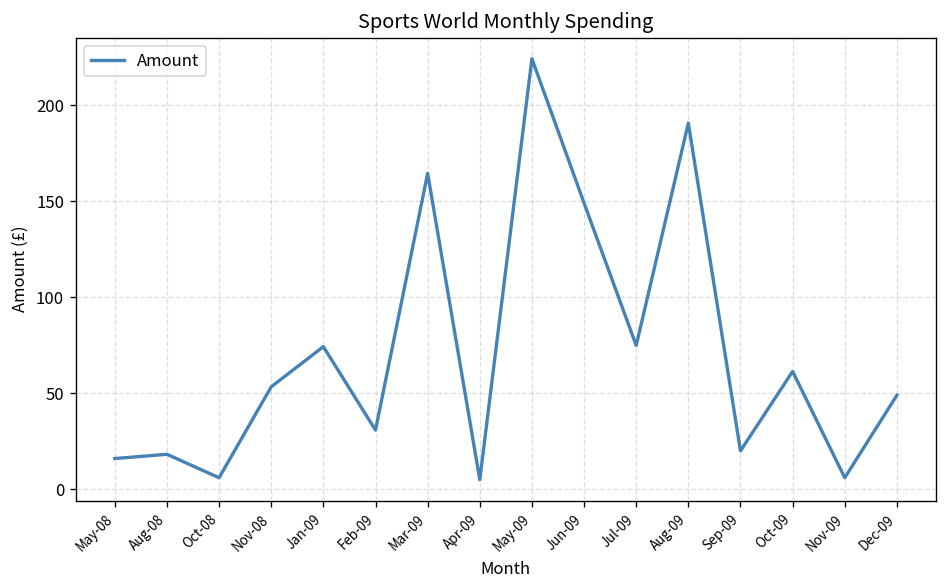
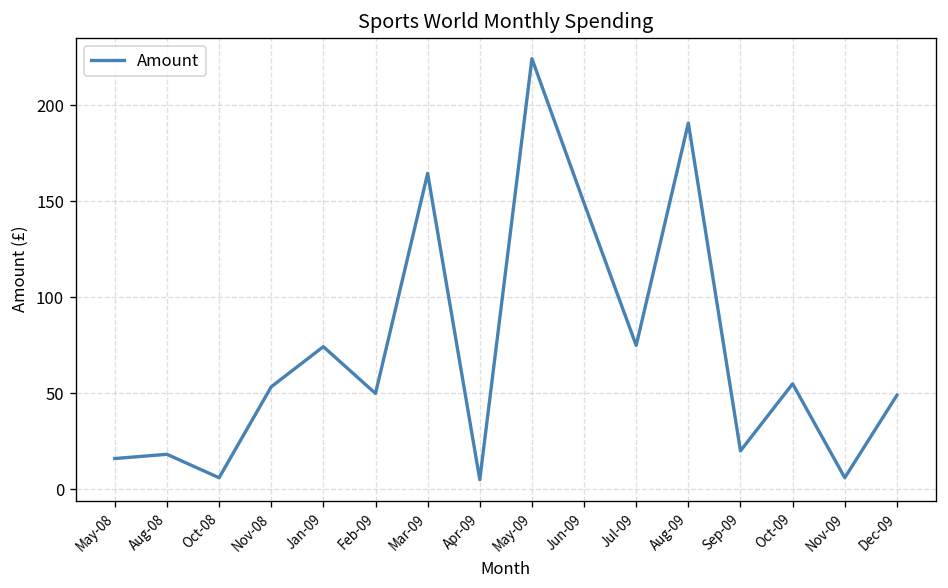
  {
    "May-08": 16,
    "Aug-08": 18,
    "Oct-08": 6,
    "Nov-08": 53,
    "Jan-09": 74,
-   "Feb-09": 31,
+   "Feb-09": 50,
    "Mar-09": 165,
    "Apr-09": 5,
    "May-09": 224,
    "Jun-09": 149,
    "Jul-09": 75,
    "Aug-09": 191,
    "Sep-09": 20,
-   "Oct-09": 61,
+   "Oct-09": 55,
    "Nov-09": 6,
    "Dec-09": 49
  }
